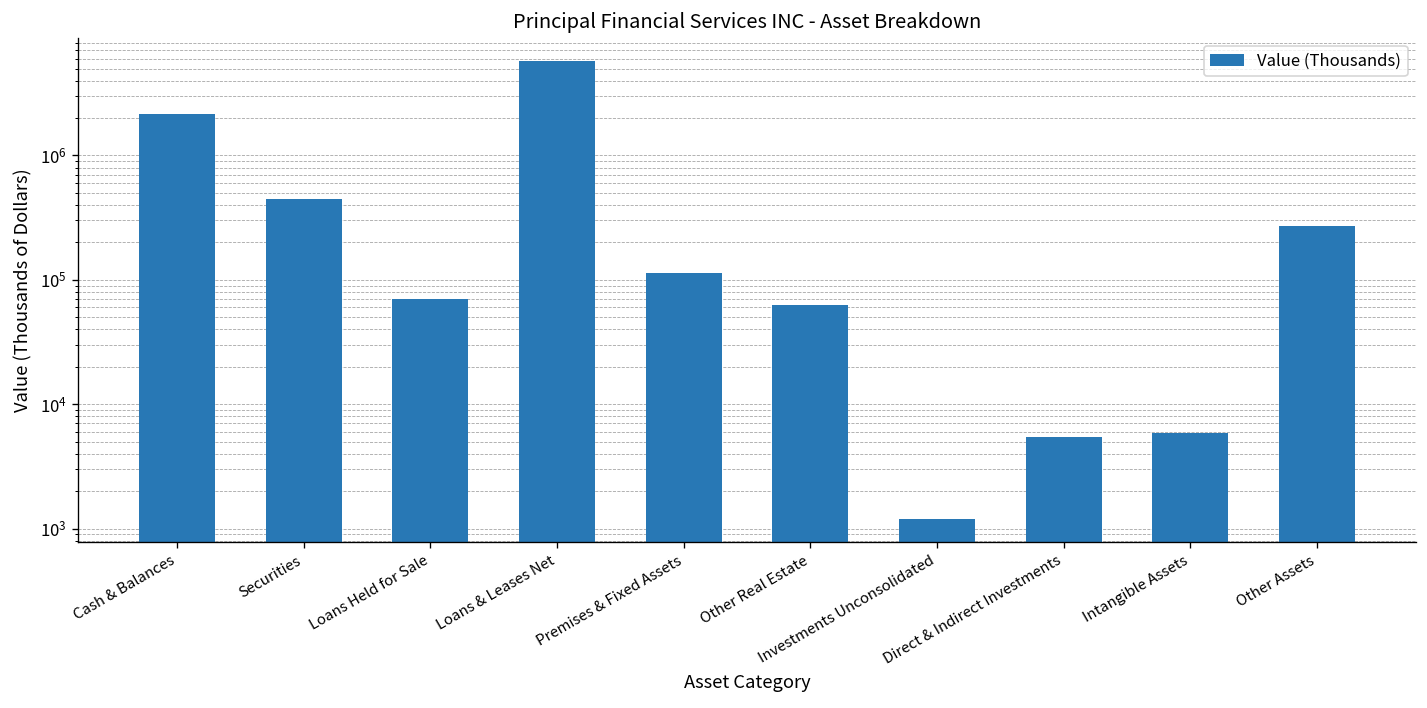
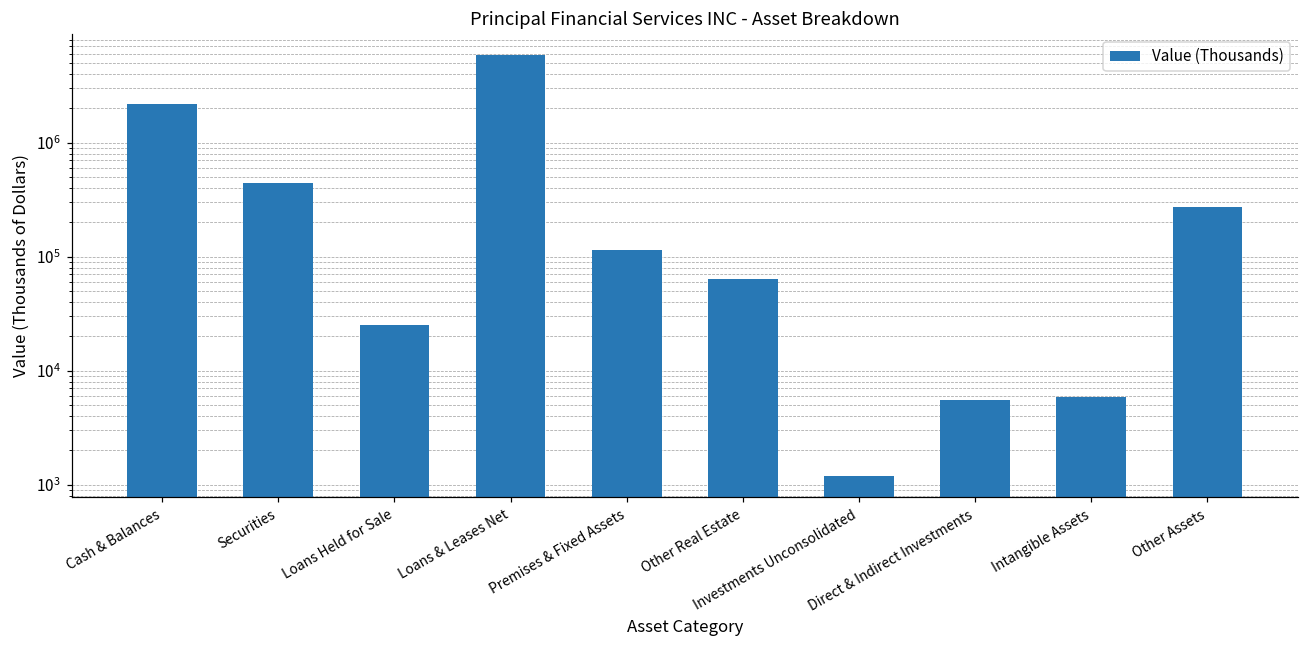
  {
    "Cash & Balances": 2200000,
    "Securities": 440000,
-   "Loans Held for Sale": 70000,
+   "Loans Held for Sale": 25000,
    "Loans & Leases Net": 6000000,
    "Premises & Fixed Assets": 110000,
    "Other Real Estate": 60000,
    "Investments Unconsolidated": 1200,
    "Direct & Indirect Investments": 5000,
    "Intangible Assets": 6000,
    "Other Assets": 270000
  }
